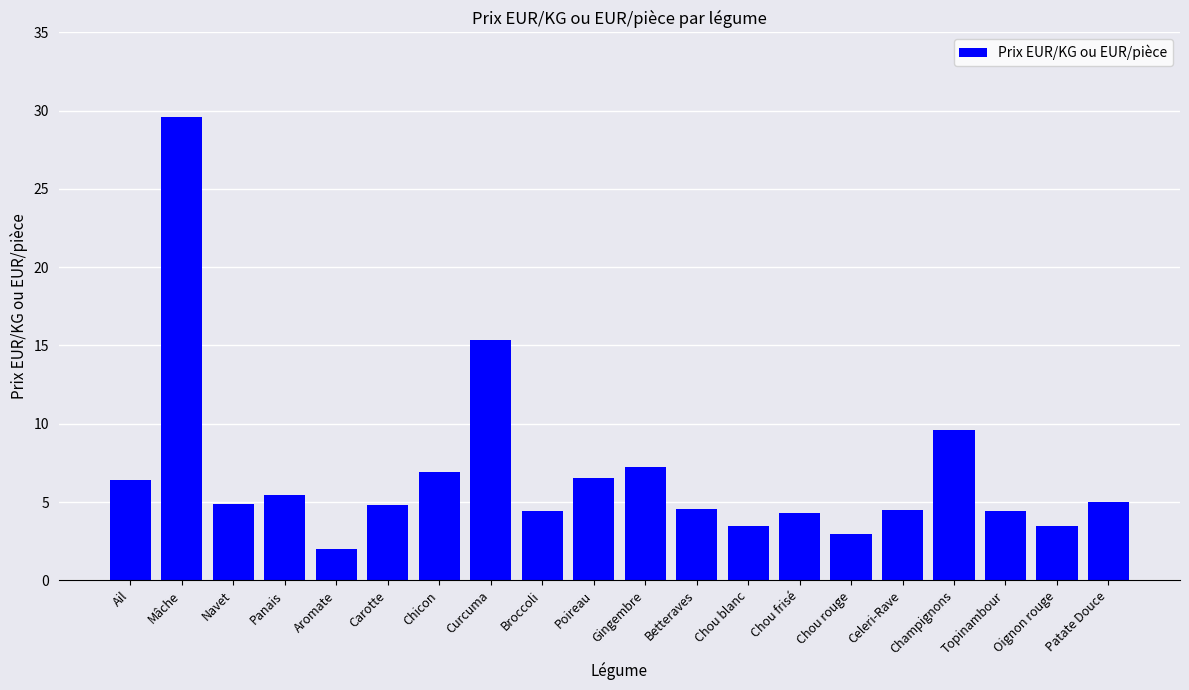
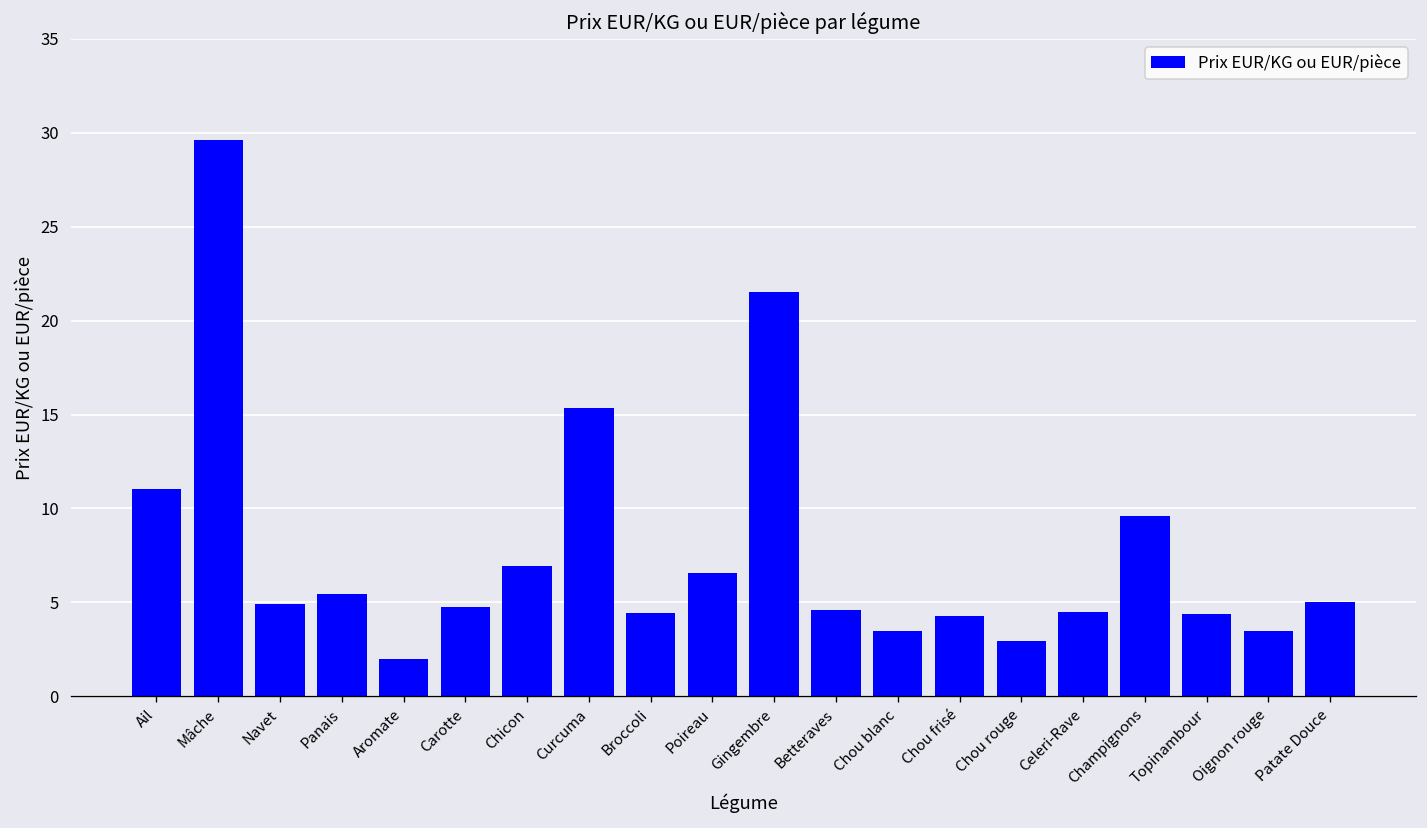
  {
-   "Ail": 6.4,
+   "Ail": 11.0,
    "Mâche": 29.6,
    "Navet": 4.9,
    "Panais": 5.5,
    "Aromate": 2.0,
    "Carotte": 4.8,
    "Chicon": 6.9,
    "Curcuma": 15.4,
    "Broccoli": 4.4,
    "Poireau": 6.6,
-   "Gingembre": 7.2,
+   "Gingembre": 21.5,
    "Betteraves": 4.6,
    "Chou blanc": 3.5,
    "Chou frisé": 4.3,
    "Chou rouge": 3.0,
    "Celeri-Rave": 4.5,
    "Champignons": 9.6,
    "Topinambour": 4.4,
    "Oignon rouge": 3.5,
    "Patate Douce": 5.0
  }
